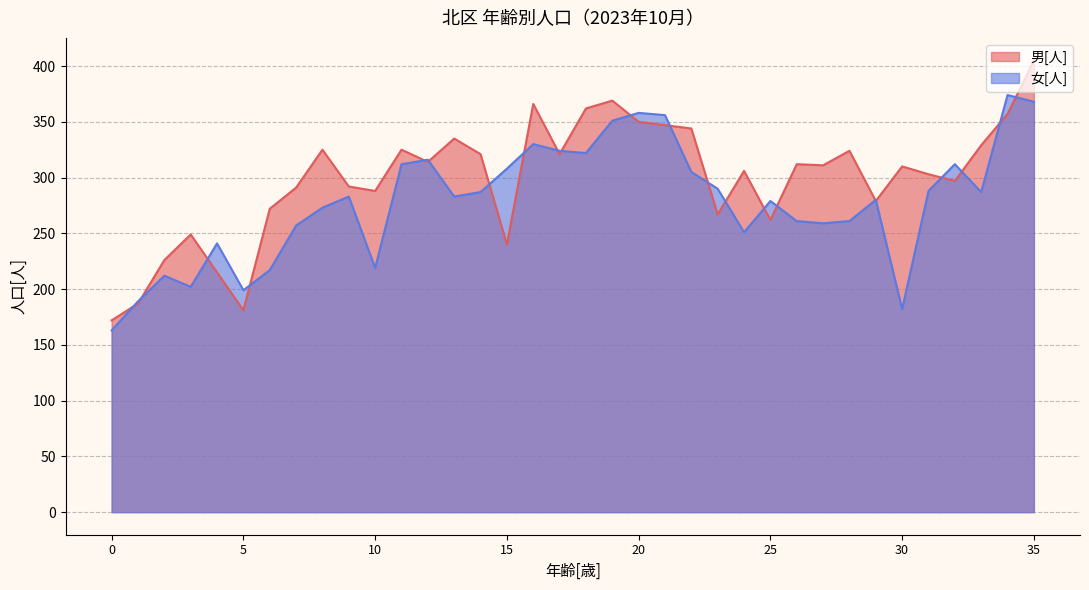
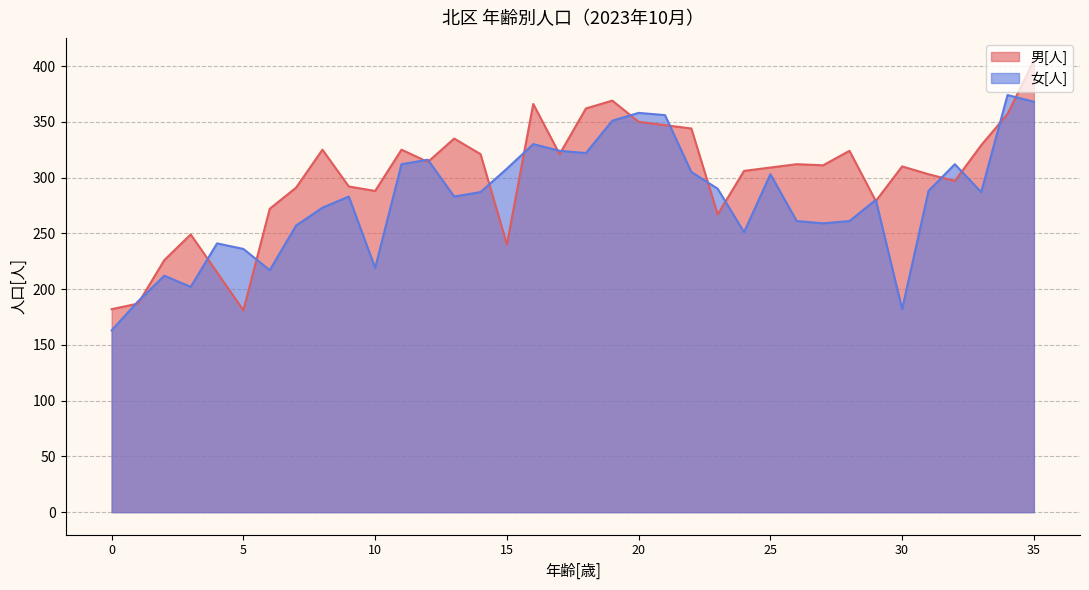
  {
    "男[人]": {
-     "0": 172,
+     "0": 182,
      "5": 181,
      "10": 288,
      "15": 240,
      "20": 350,
-     "25": 262,
+     "25": 309,
      "30": 310
    },
    "女[人]": {
      "0": 163,
-     "5": 199,
+     "5": 236,
      "10": 219,
      "15": 308,
      "20": 358,
-     "25": 279,
+     "25": 303,
      "30": 182,
      "35": 368
    }
  }
